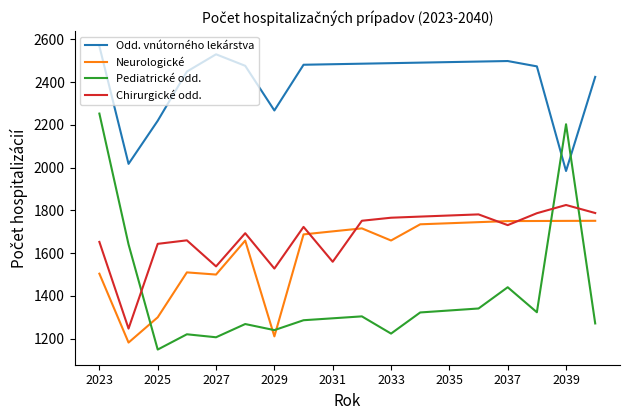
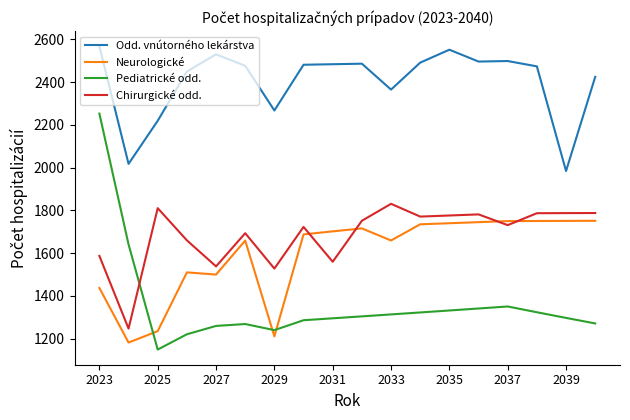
  {
    "Odd. vnútorného lekárstva": {
      "2025": 2220,
      "2029": 2270,
      "2031": 2480,
-     "2033": 2490,
-     "2035": 2490,
+     "2033": 2370,
+     "2035": 2550,
      "2037": 2500,
      "2039": 1980
    },
    "Neurologické": {
-     "2023": 1500,
-     "2025": 1300,
+     "2023": 1440,
+     "2025": 1230,
      "2027": 1500,
      "2029": 1210,
      "2031": 1700,
      "2033": 1660,
      "2035": 1740,
      "2037": 1750,
      "2039": 1750
    },
    "Pediatrické odd.": {
      "2023": 2250,
      "2025": 1150,
-     "2027": 1210,
+     "2027": 1260,
      "2029": 1240,
      "2031": 1290,
-     "2033": 1220,
+     "2033": 1310,
      "2035": 1330,
-     "2037": 1440,
-     "2039": 2200
+     "2037": 1350,
+     "2039": 1300
    },
    "Chirurgické odd.": {
-     "2023": 1650,
-     "2025": 1640,
+     "2023": 1590,
+     "2025": 1810,
      "2027": 1540,
      "2029": 1530,
      "2031": 1560,
-     "2033": 1770,
+     "2033": 1830,
      "2035": 1780,
      "2037": 1730,
-     "2039": 1820
+     "2039": 1790
    }
  }
